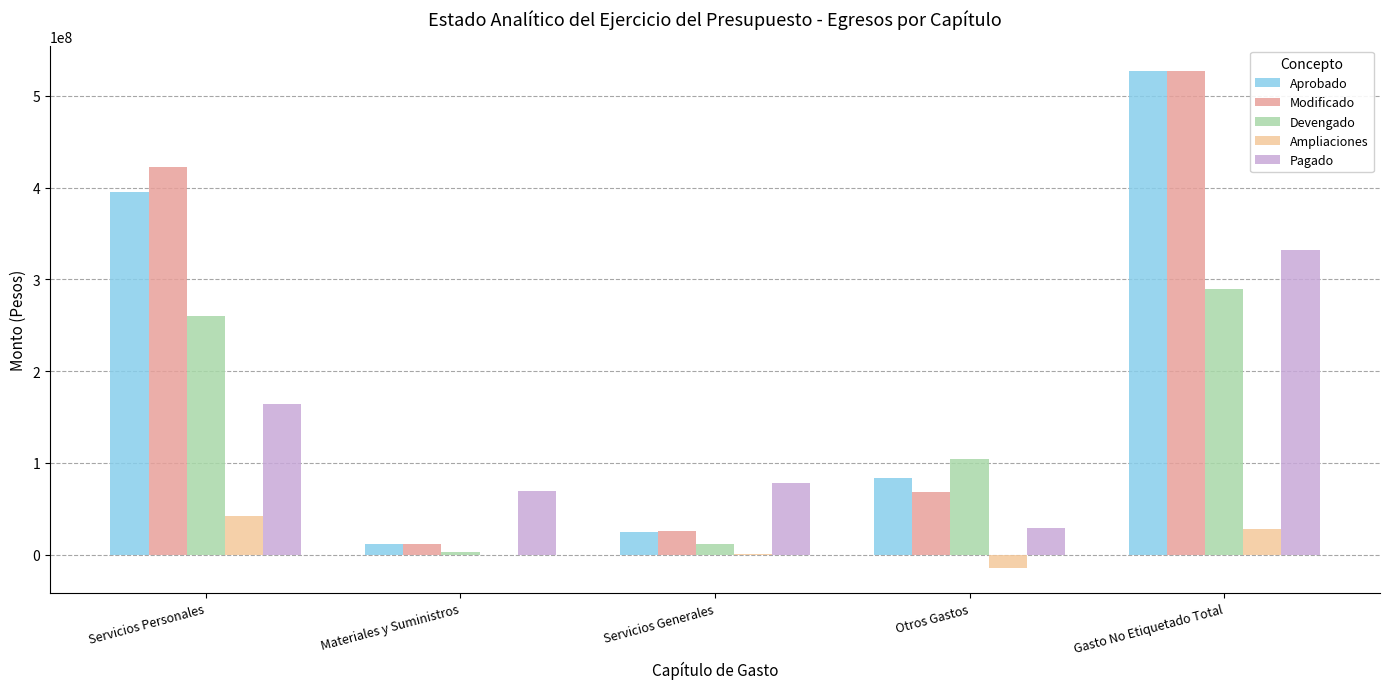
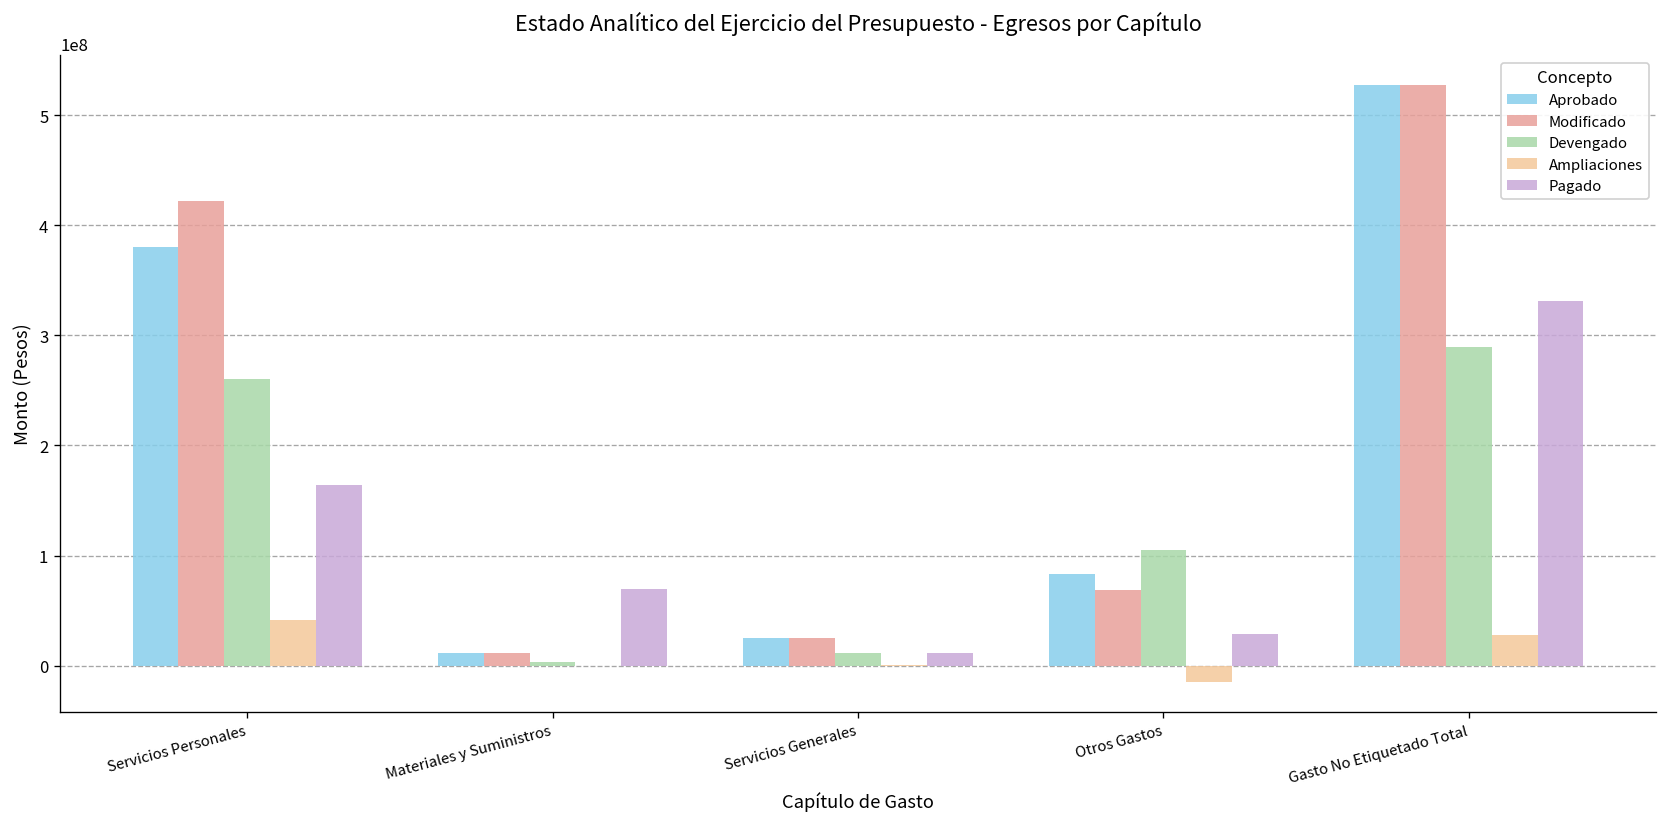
  {
    "Aprobado": {
-     "Servicios Personales": 390000000,
+     "Servicios Personales": 380000000,
      "Materiales y Suministros": 10000000,
      "Servicios Generales": 20000000,
      "Otros Gastos": 80000000,
      "Gasto No Etiquetado Total": 530000000
    },
    "Devengado": {
      "Servicios Personales": 260000000,
      "Materiales y Suministros": 0,
      "Servicios Generales": 10000000,
      "Otros Gastos": 100000000,
      "Gasto No Etiquetado Total": 290000000
    },
    "Pagado": {
      "Servicios Personales": 160000000,
      "Materiales y Suministros": 70000000,
-     "Servicios Generales": 80000000,
+     "Servicios Generales": 10000000,
      "Otros Gastos": 30000000,
      "Gasto No Etiquetado Total": 330000000
    }
  }
